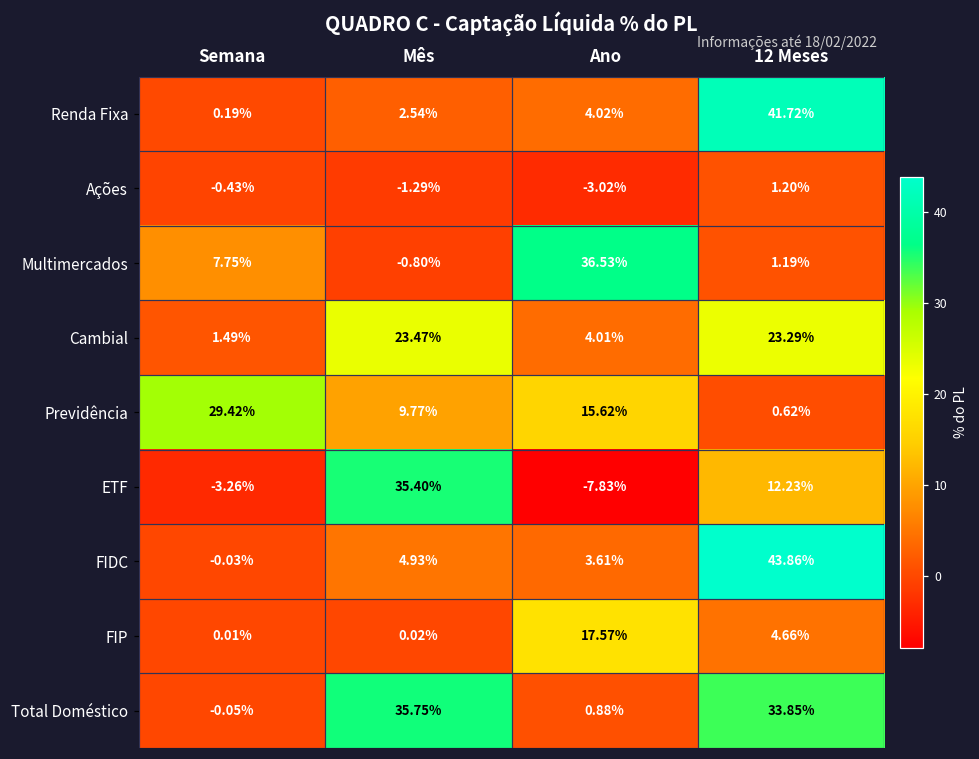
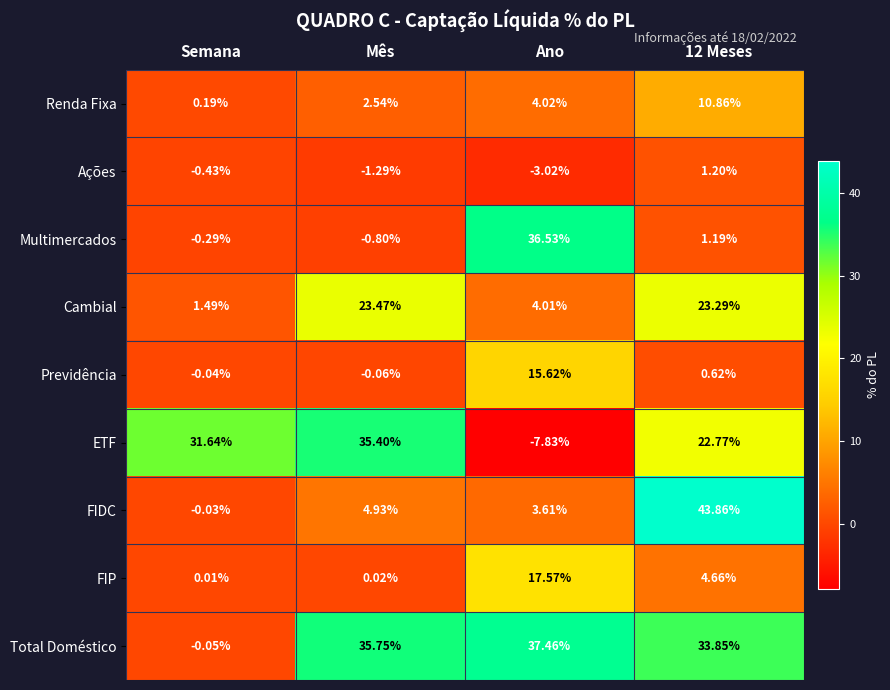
  {
    "Renda Fixa": {
      "Semana": "0.19%",
      "Mês": "2.54%",
      "Ano": "4.02%",
-     "12 Meses": "41.72%"
+     "12 Meses": "10.86%"
    },
    "Ações": {
      "Semana": "-0.43%",
      "Mês": "-1.29%",
      "Ano": "-3.02%",
      "12 Meses": "1.20%"
    },
    "Multimercados": {
-     "Semana": "7.75%",
+     "Semana": "-0.29%",
      "Mês": "-0.80%",
      "Ano": "36.53%",
      "12 Meses": "1.19%"
    },
    "Cambial": {
      "Semana": "1.49%",
      "Mês": "23.47%",
      "Ano": "4.01%",
      "12 Meses": "23.29%"
    },
    "Previdência": {
-     "Semana": "29.42%",
-     "Mês": "9.77%",
+     "Semana": "-0.04%",
+     "Mês": "-0.06%",
      "Ano": "15.62%",
      "12 Meses": "0.62%"
    },
    "ETF": {
-     "Semana": "-3.26%",
+     "Semana": "31.64%",
      "Mês": "35.40%",
      "Ano": "-7.83%",
-     "12 Meses": "12.23%"
+     "12 Meses": "22.77%"
    },
    "FIDC": {
      "Semana": "-0.03%",
      "Mês": "4.93%",
      "Ano": "3.61%",
      "12 Meses": "43.86%"
    },
    "FIP": {
      "Semana": "0.01%",
      "Mês": "0.02%",
      "Ano": "17.57%",
      "12 Meses": "4.66%"
    },
    "Total Doméstico": {
      "Semana": "-0.05%",
      "Mês": "35.75%",
-     "Ano": "0.88%",
+     "Ano": "37.46%",
      "12 Meses": "33.85%"
    }
  }
